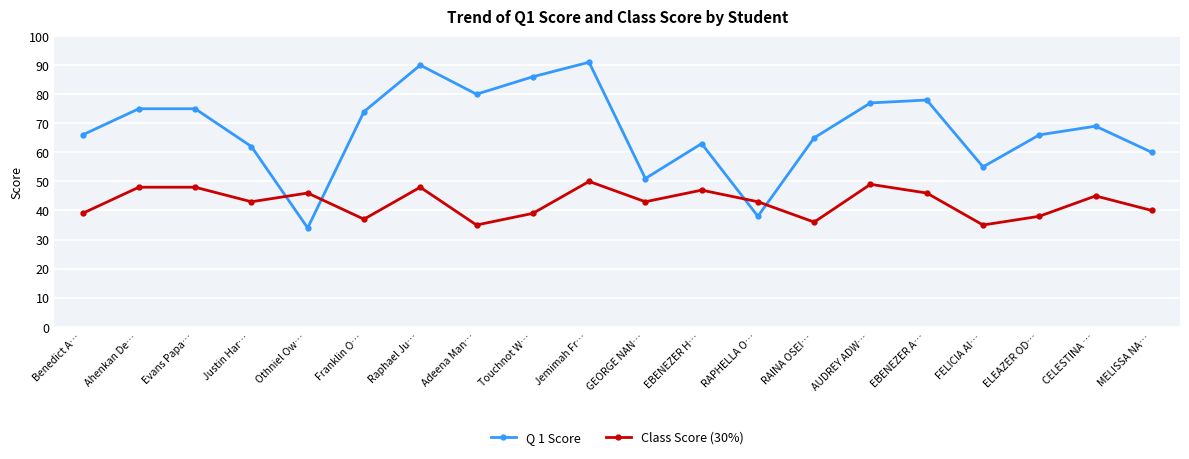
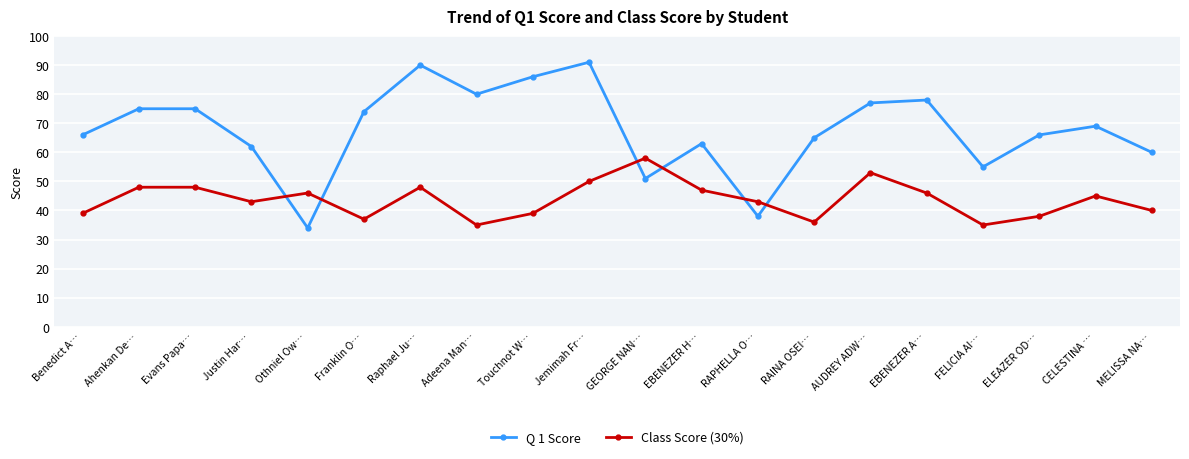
  {
    "Q 1 Score": {
      "Benedict A…": 66,
      "Ahenkan De…": 75,
      "Evans Papa…": 75,
      "Justin Har…": 62,
      "Othniel Ow…": 34,
      "Franklin O…": 74,
      "Raphael Ju…": 90,
      "Adeena Man…": 80,
      "Touchnot W…": 86,
      "Jemimah Fr…": 91,
      "GEORGE NAN…": 51,
      "EBENEZER H…": 63,
      "RAPHELLA O…": 38,
      "RAINA OSEI…": 65,
      "AUDREY ADW…": 77,
      "EBENEZER A…": 78,
      "FELICIA AI…": 55,
      "ELEAZER OD…": 66,
      "CELESTINA …": 69,
      "MELISSA NA…": 60
    },
    "Class Score (30%)": {
      "Benedict A…": 39,
      "Ahenkan De…": 48,
      "Evans Papa…": 48,
      "Justin Har…": 43,
      "Othniel Ow…": 46,
      "Franklin O…": 37,
      "Raphael Ju…": 48,
      "Adeena Man…": 35,
      "Touchnot W…": 39,
      "Jemimah Fr…": 50,
-     "GEORGE NAN…": 43,
+     "GEORGE NAN…": 58,
      "EBENEZER H…": 47,
      "RAPHELLA O…": 43,
      "RAINA OSEI…": 36,
-     "AUDREY ADW…": 49,
+     "AUDREY ADW…": 53,
      "EBENEZER A…": 46,
      "FELICIA AI…": 35,
      "ELEAZER OD…": 38,
      "CELESTINA …": 45,
      "MELISSA NA…": 40
    }
  }
